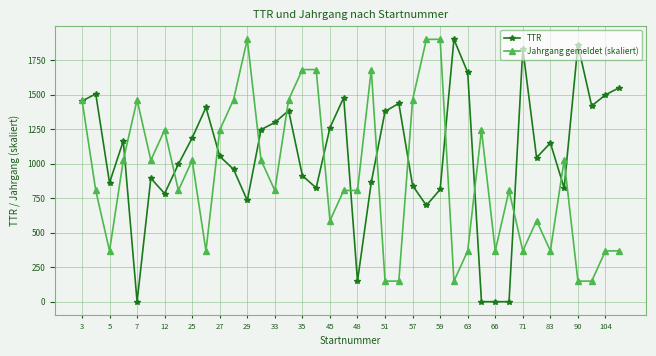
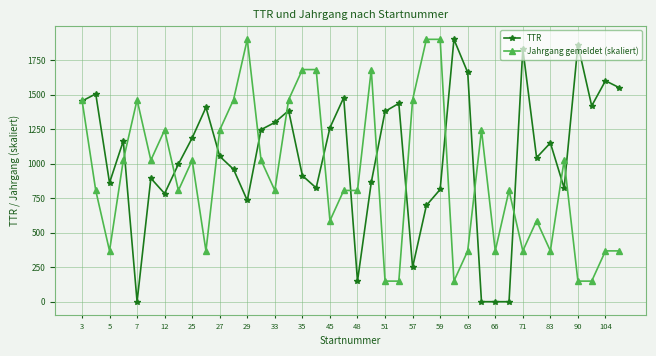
  {
    "TTR": {
      "12": 780,
      "45": 1260,
      "48": 150,
      "51": 1380,
-     "57": 840,
+     "57": 250,
      "59": 810,
      "63": 1660,
      "66": 0,
      "83": 1150,
-     "104": 1500
+     "104": 1600
    },
    "Jahrgang gemeldet (skaliert)": {
      "12": 1240,
      "45": 590,
      "48": 810,
      "51": 150,
      "57": 1460,
      "59": 1900,
      "63": 370,
      "66": 370,
      "71": 370,
      "83": 370,
      "90": 150,
      "104": 370
    }
  }
